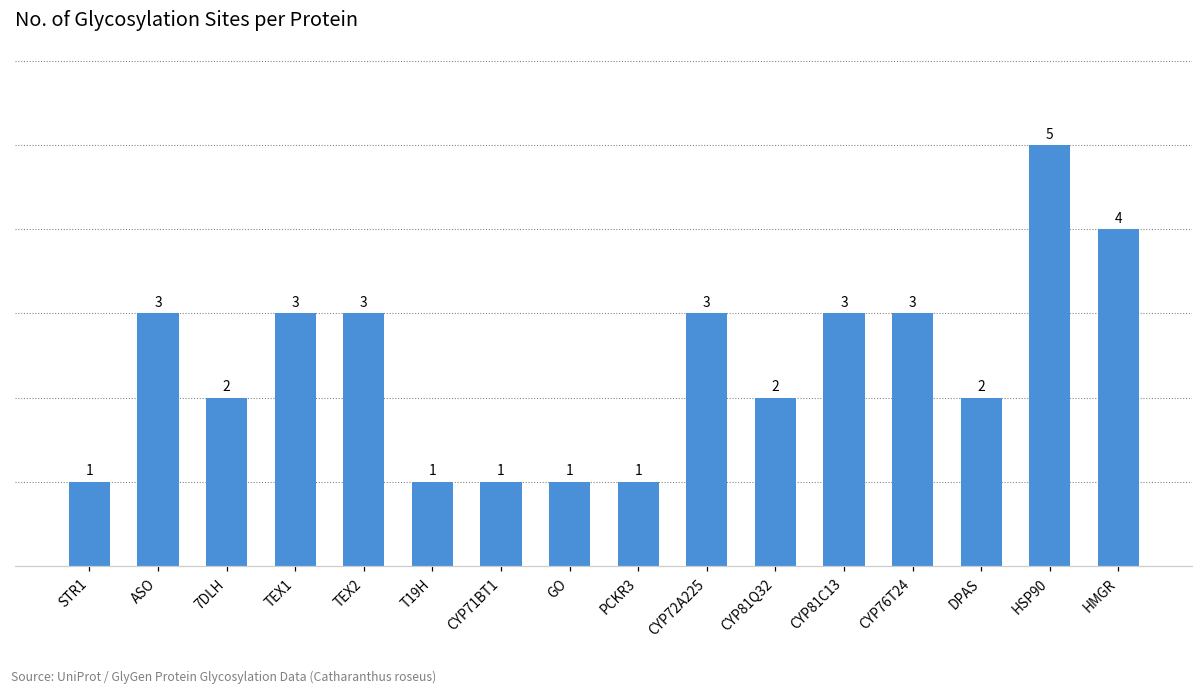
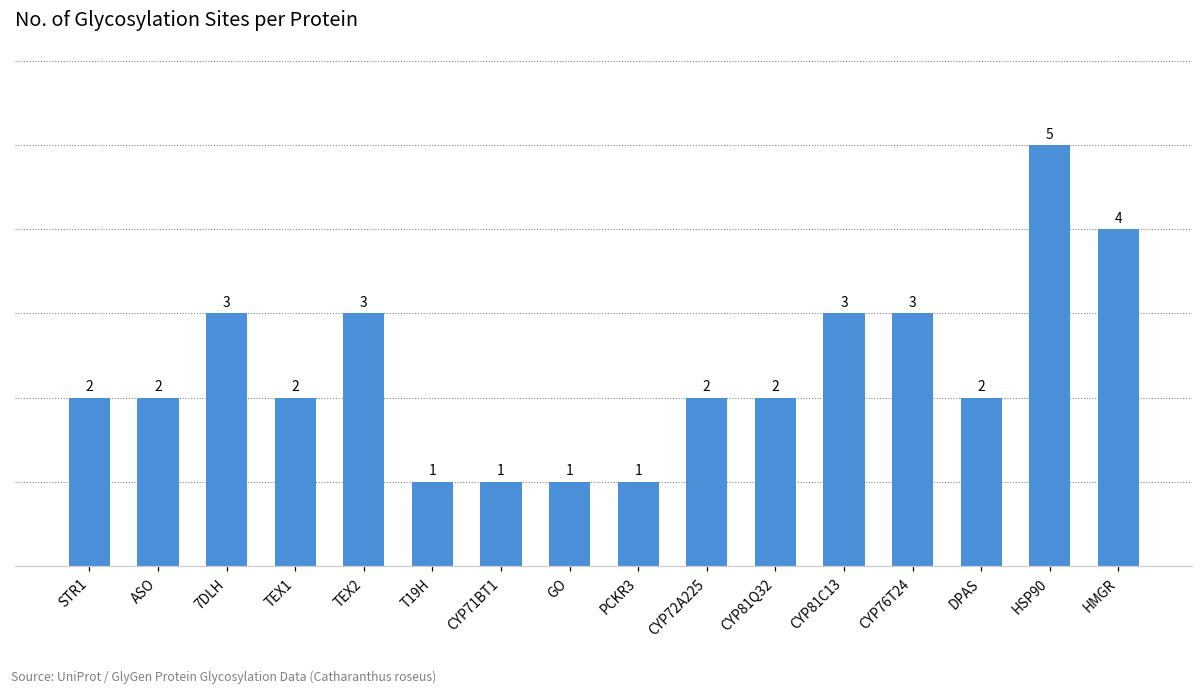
  {
-   "STR1": 1,
-   "ASO": 3,
-   "7DLH": 2,
-   "TEX1": 3,
+   "STR1": 2,
+   "ASO": 2,
+   "7DLH": 3,
+   "TEX1": 2,
    "TEX2": 3,
    "T19H": 1,
    "CYP71BT1": 1,
    "GO": 1,
    "PCKR3": 1,
-   "CYP72A225": 3,
+   "CYP72A225": 2,
    "CYP81Q32": 2,
    "CYP81C13": 3,
    "CYP76T24": 3,
    "DPAS": 2,
    "HSP90": 5,
    "HMGR": 4
  }
